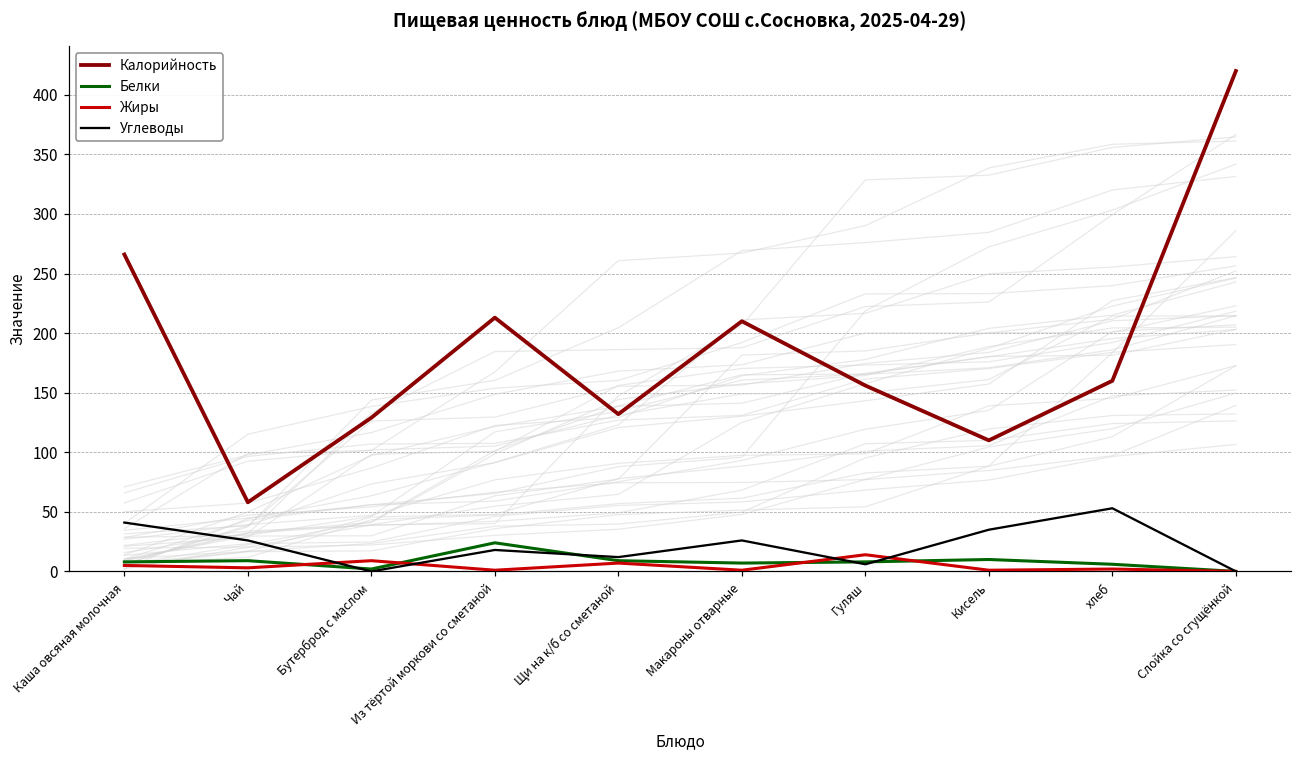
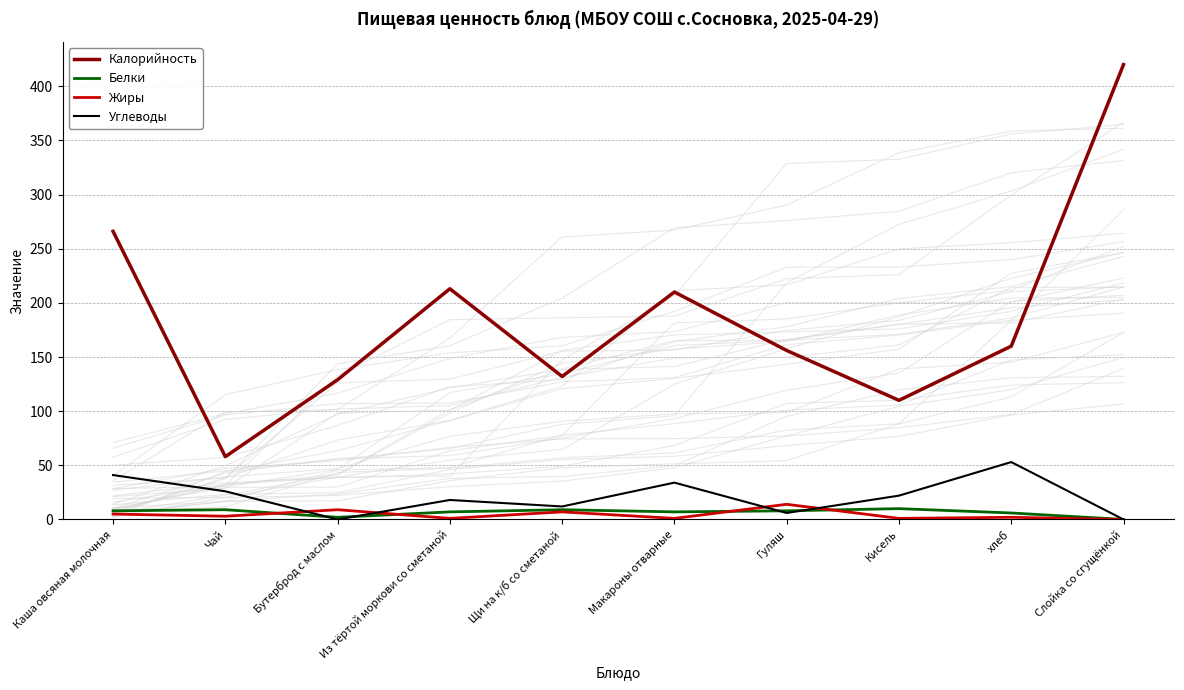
  {
    "Калорийность": {
      "Каша овсяная молочная": 266,
      "Бутерброд с маслом": 129,
      "Из тёртой моркови со сметаной": 213,
      "хлеб": 160,
      "Слойка со сгущёнкой": 420
    },
    "Белки": {
      "Чай": 9,
-     "Из тёртой моркови со сметаной": 24,
+     "Из тёртой моркови со сметаной": 7,
      "Макароны отварные": 7,
      "Кисель": 10,
      "хлеб": 6
    },
    "Жиры": {
      "Чай": 3,
      "Бутерброд с маслом": 9,
      "Из тёртой моркови со сметаной": 1,
      "Макароны отварные": 1,
      "Гуляш": 14,
      "Кисель": 1,
      "хлеб": 2
    },
    "Углеводы": {
      "Чай": 26,
      "Из тёртой моркови со сметаной": 18,
      "Щи на к/б со сметаной": 12,
-     "Макароны отварные": 26,
-     "Кисель": 35,
+     "Макароны отварные": 34,
+     "Кисель": 22,
      "хлеб": 53
    }
  }
